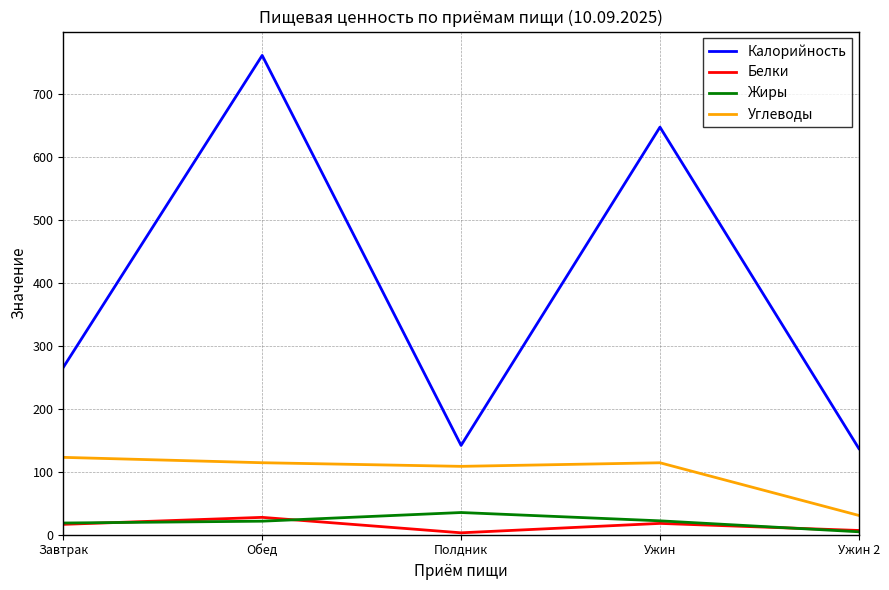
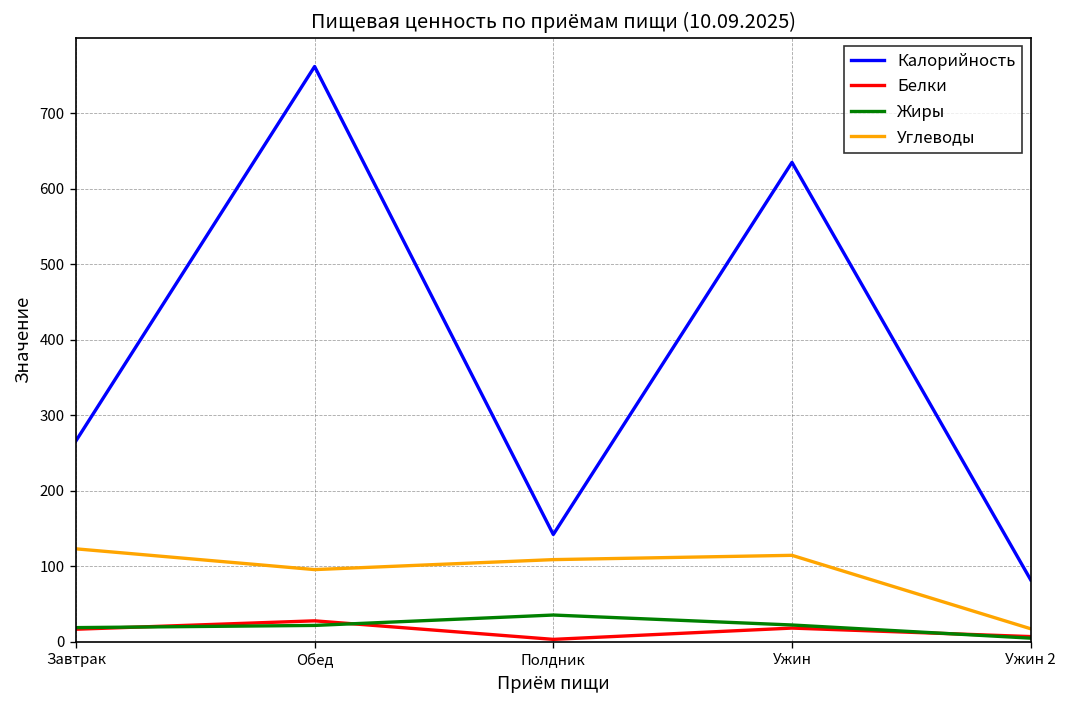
  {
    "Калорийность": {
      "Завтрак": 270,
      "Обед": 760,
      "Полдник": 140,
-     "Ужин": 650,
-     "Ужин 2": 140
+     "Ужин": 640,
+     "Ужин 2": 80
    },
    "Белки": {
      "Обед": 30,
      "Полдник": 0,
      "Ужин": 20
    },
    "Жиры": {
      "Обед": 20,
      "Полдник": 40,
      "Ужин": 20
    },
    "Углеводы": {
      "Завтрак": 120,
-     "Обед": 110,
+     "Обед": 100,
      "Полдник": 110,
      "Ужин": 110,
-     "Ужин 2": 30
+     "Ужин 2": 20
    }
  }
